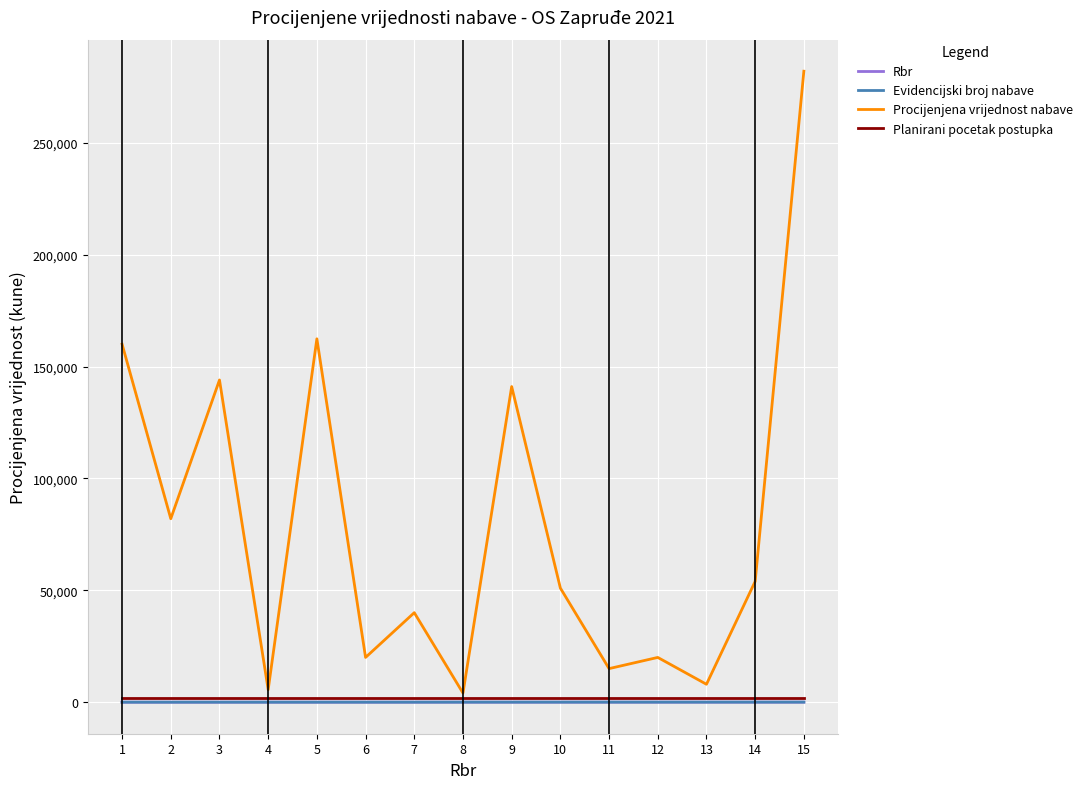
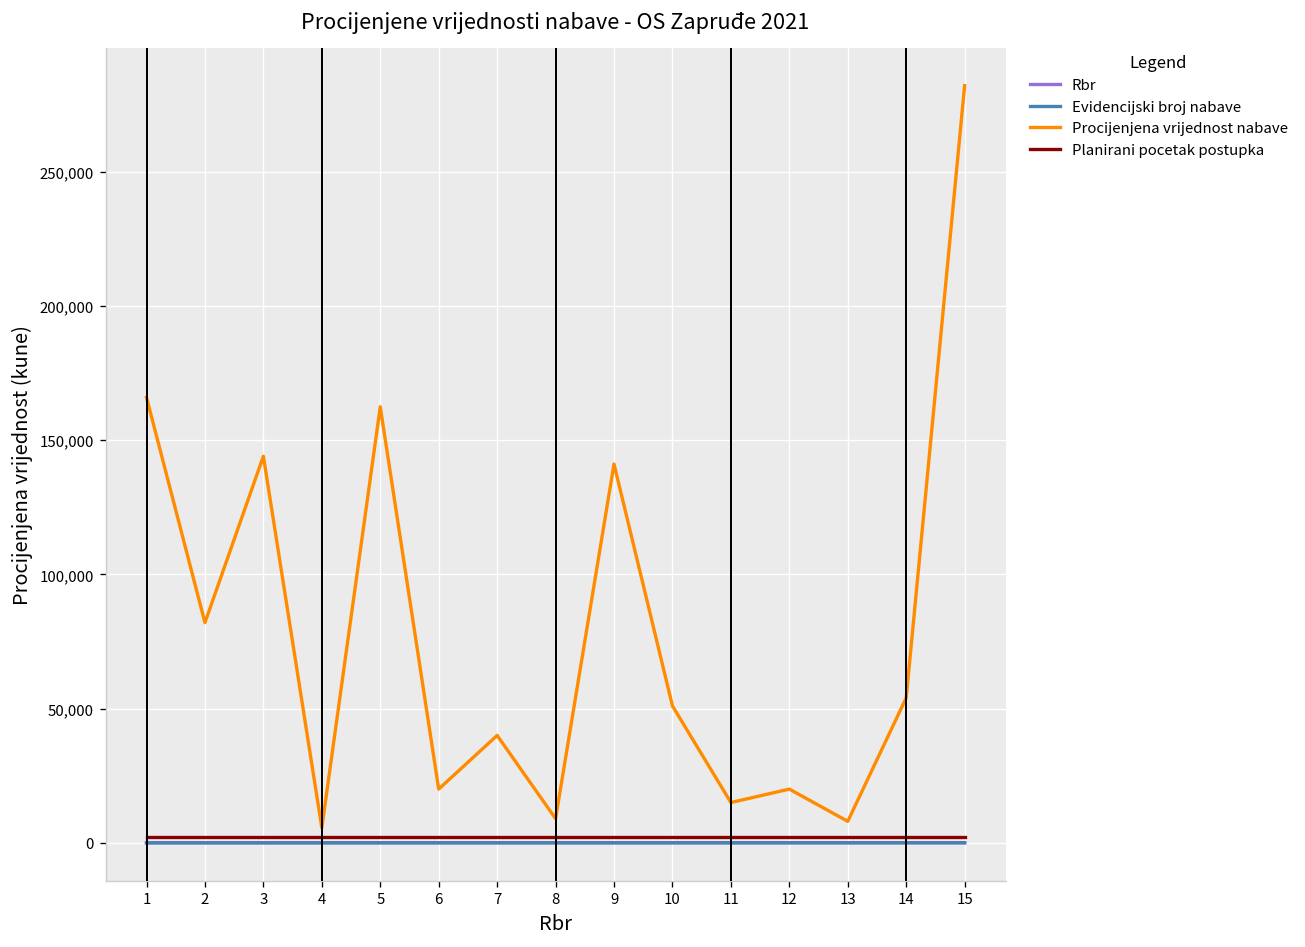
  {
    "Evidencijski broj nabave": {
      "1": "0",
      "2": "0",
      "3": "0",
      "4": "0",
      "5": "0",
      "6": "0",
      "7": "0",
      "8": "0",
      "9": "0",
      "10": "0",
      "11": "0",
      "12": "0",
      "13": "0",
      "14": "0",
      "15": "0"
    },
    "Procijenjena vrijednost nabave": {
-     "1": "160,000",
+     "1": "166,000",
      "2": "82,000",
      "3": "144,000",
      "4": "6,000",
      "5": "162,000",
      "6": "20,000",
      "7": "40,000",
-     "8": "4,000",
+     "8": "9,000",
      "9": "141,000",
      "10": "51,000",
      "11": "15,000",
      "12": "20,000",
      "13": "8,000",
      "14": "54,000",
      "15": "282,000"
    },
    "Planirani pocetak postupka": {
      "1": "2,000",
      "2": "2,000",
      "3": "2,000",
      "4": "2,000",
      "5": "2,000",
      "6": "2,000",
      "7": "2,000",
      "8": "2,000",
      "9": "2,000",
      "10": "2,000",
      "11": "2,000",
      "12": "2,000",
      "13": "2,000",
      "14": "2,000",
      "15": "2,000"
    }
  }
